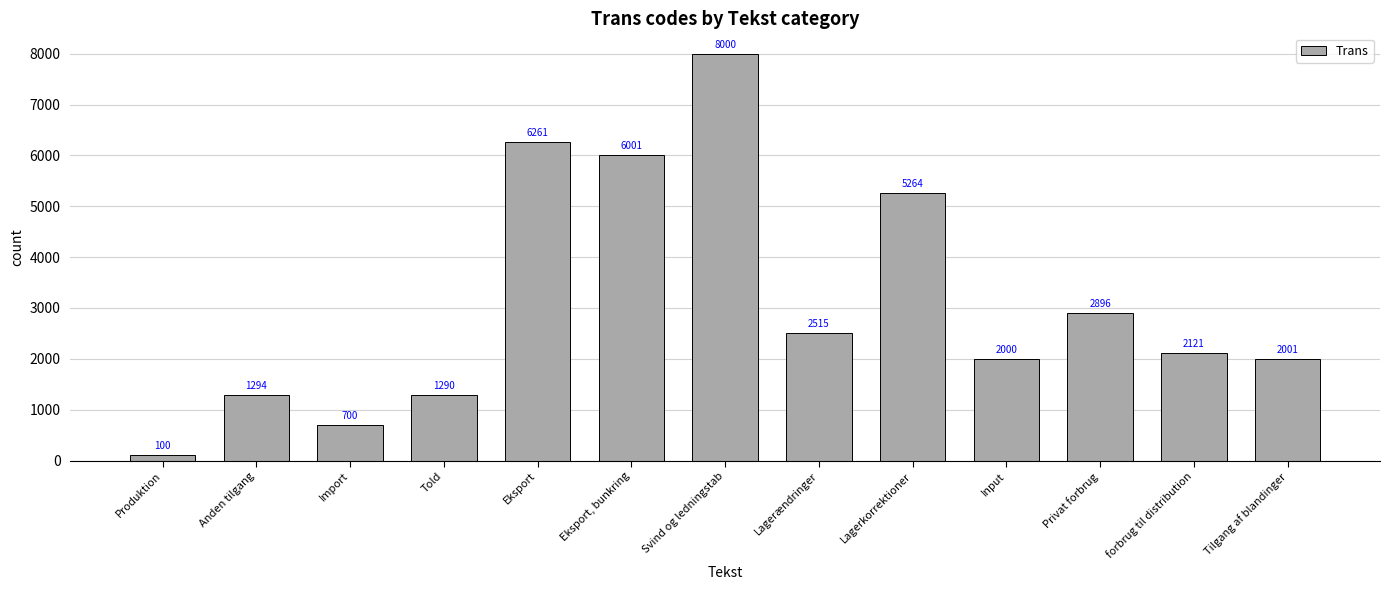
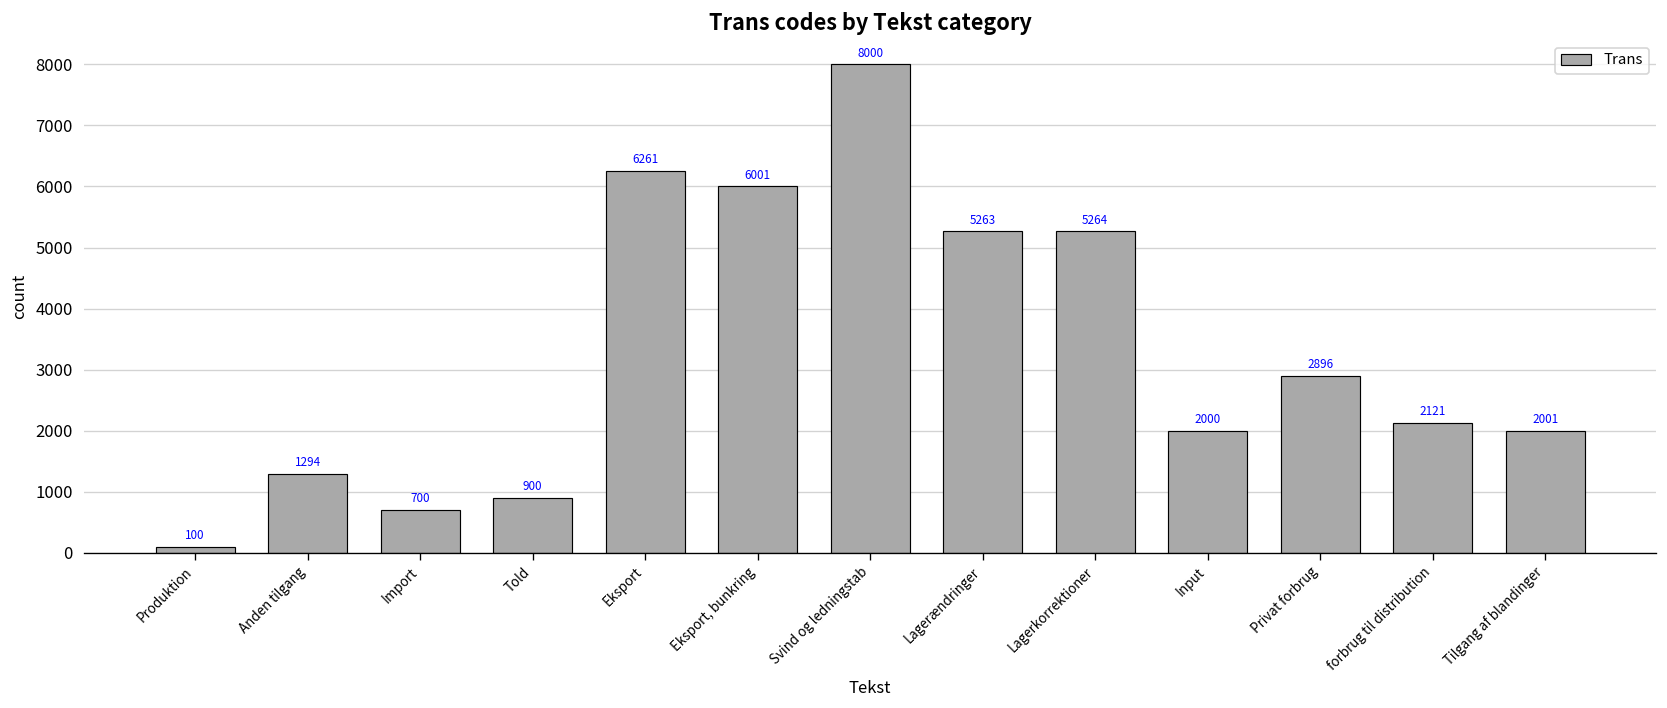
  {
    "Produktion": 100,
    "Anden tilgang": 1294,
    "Import": 700,
-   "Told": 1290,
+   "Told": 900,
    "Eksport": 6261,
    "Eksport, bunkring": 6001,
    "Svind og ledningstab": 8000,
-   "Lagerændringer": 2515,
+   "Lagerændringer": 5263,
    "Lagerkorrektioner": 5264,
    "Input": 2000,
    "Privat forbrug": 2896,
    "forbrug til distribution": 2121,
    "Tilgang af blandinger": 2001
  }
